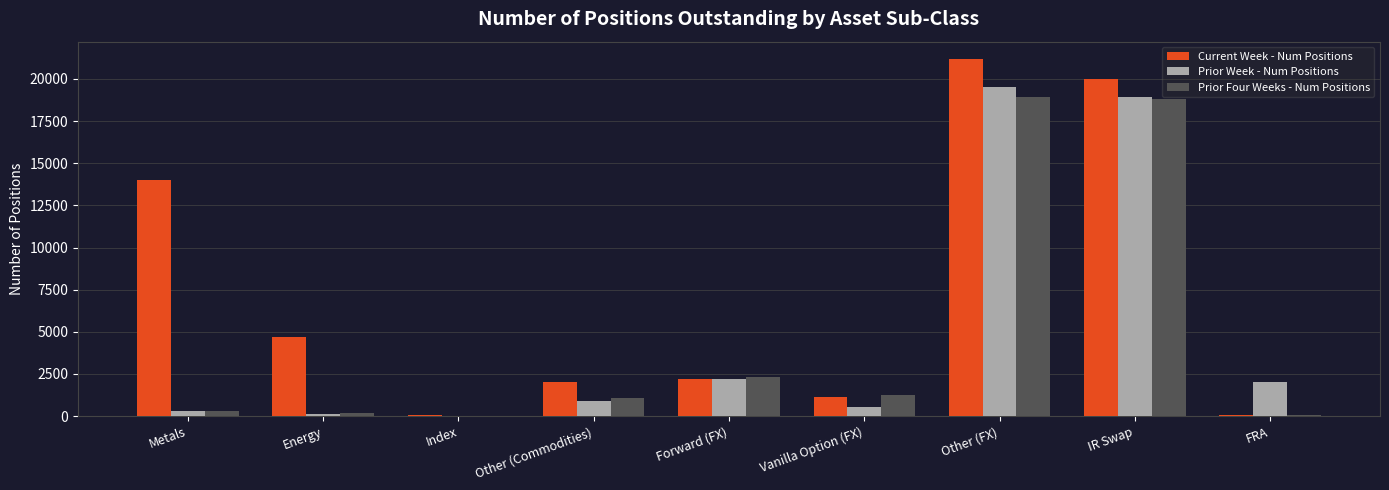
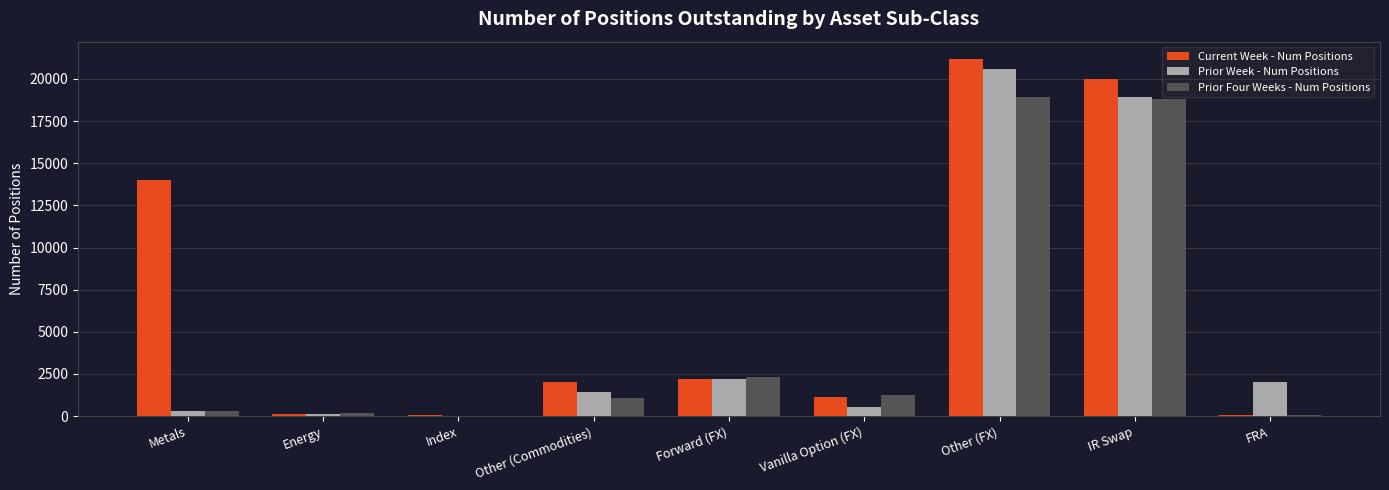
  {
    "Current Week - Num Positions": {
      "Metals": 14000,
-     "Energy": 4700,
+     "Energy": 100,
      "Other (Commodities)": 2000,
      "Forward (FX)": 2200,
      "Vanilla Option (FX)": 1200,
      "Other (FX)": 21200,
      "IR Swap": 20000
    },
    "Prior Week - Num Positions": {
      "Metals": 300,
      "Index": 0,
-     "Other (Commodities)": 900,
+     "Other (Commodities)": 1400,
      "Forward (FX)": 2200,
      "Vanilla Option (FX)": 500,
-     "Other (FX)": 19500,
+     "Other (FX)": 20600,
      "IR Swap": 18900,
      "FRA": 2000
    },
    "Prior Four Weeks - Num Positions": {
      "Metals": 300,
      "Energy": 200,
      "Index": 0,
      "Other (Commodities)": 1100,
      "Forward (FX)": 2300,
      "Vanilla Option (FX)": 1300,
      "Other (FX)": 18900,
      "IR Swap": 18800
    }
  }
